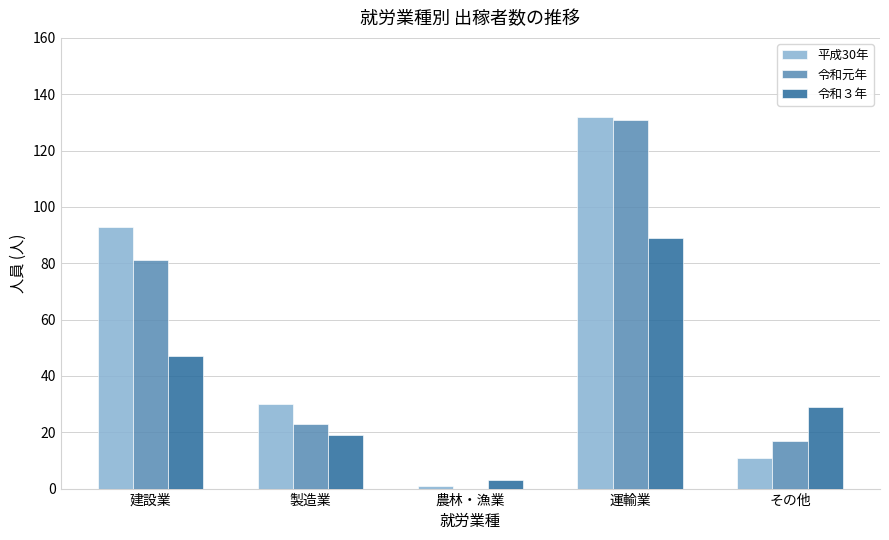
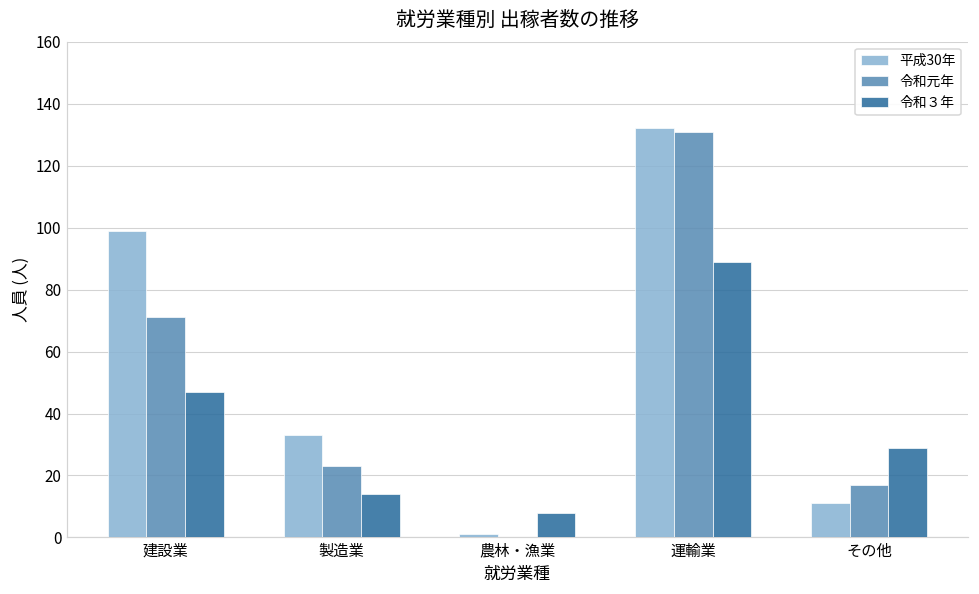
  {
    "平成30年": {
-     "建設業": 93,
-     "製造業": 30,
+     "建設業": 99,
+     "製造業": 33,
      "農林・漁業": 1,
      "運輸業": 132,
      "その他": 11
    },
    "令和元年": {
-     "建設業": 81,
+     "建設業": 71,
      "製造業": 23,
      "農林・漁業": 0,
      "運輸業": 131,
      "その他": 17
    },
    "令和３年": {
      "建設業": 47,
-     "製造業": 19,
-     "農林・漁業": 3,
+     "製造業": 14,
+     "農林・漁業": 8,
      "運輸業": 89,
      "その他": 29
    }
  }
